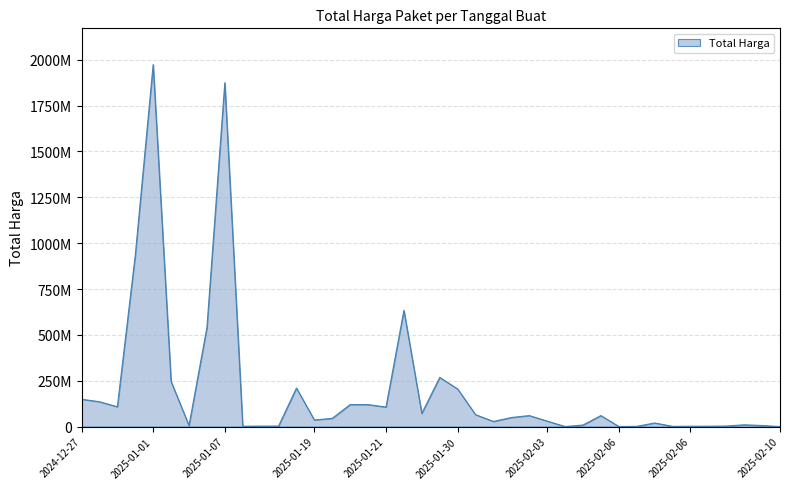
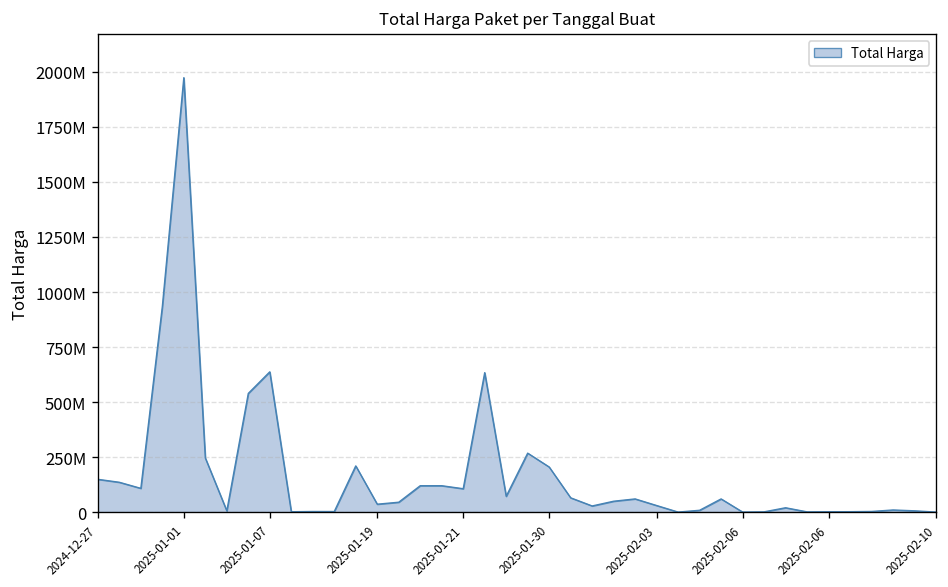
  {
    "2024-12-27": 150000000,
-   "2025-01-07": 1880000000,
+   "2025-01-07": 640000000,
    "2025-01-19": 40000000,
    "2025-01-21": 110000000
  }
